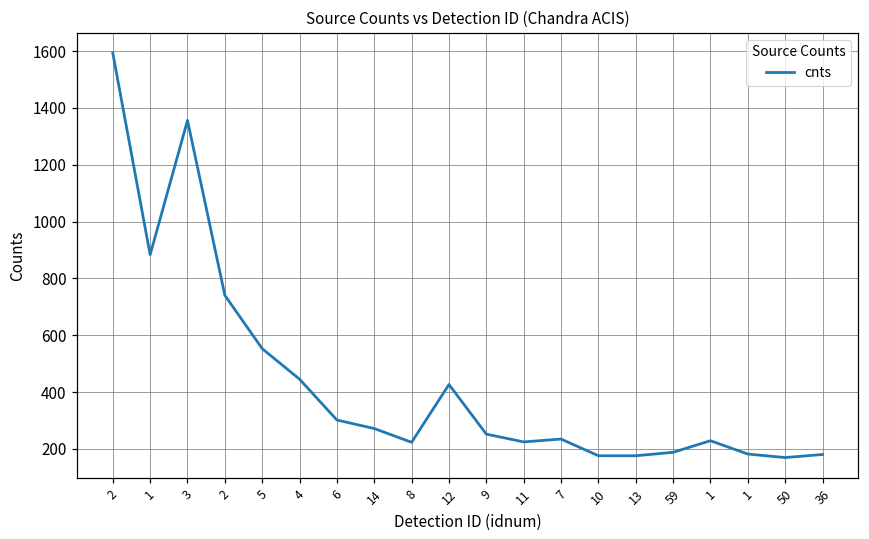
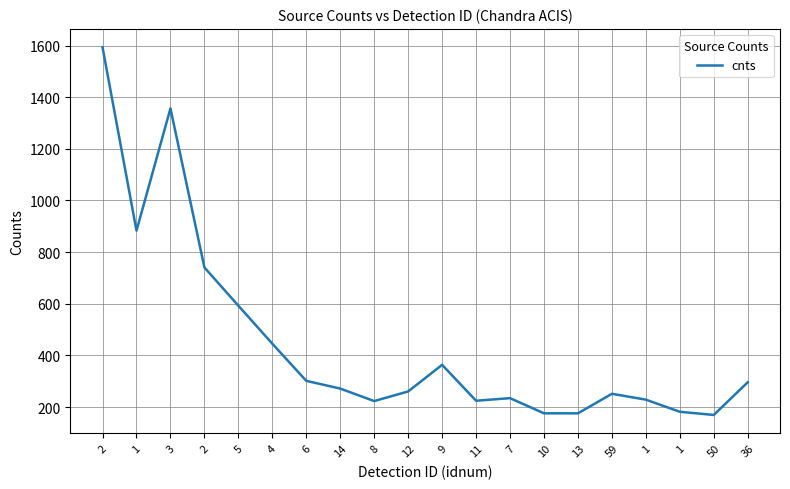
  {
    "3": 1360,
-   "5": 550,
+   "5": 590,
    "4": 450,
    "6": 300,
    "14": 270,
    "8": 220,
-   "12": 430,
-   "9": 250,
+   "12": 260,
+   "9": 360,
    "11": 220,
    "7": 230,
    "10": 180,
    "13": 180,
-   "59": 190,
+   "59": 250,
    "50": 170,
-   "36": 180
+   "36": 300
  }
